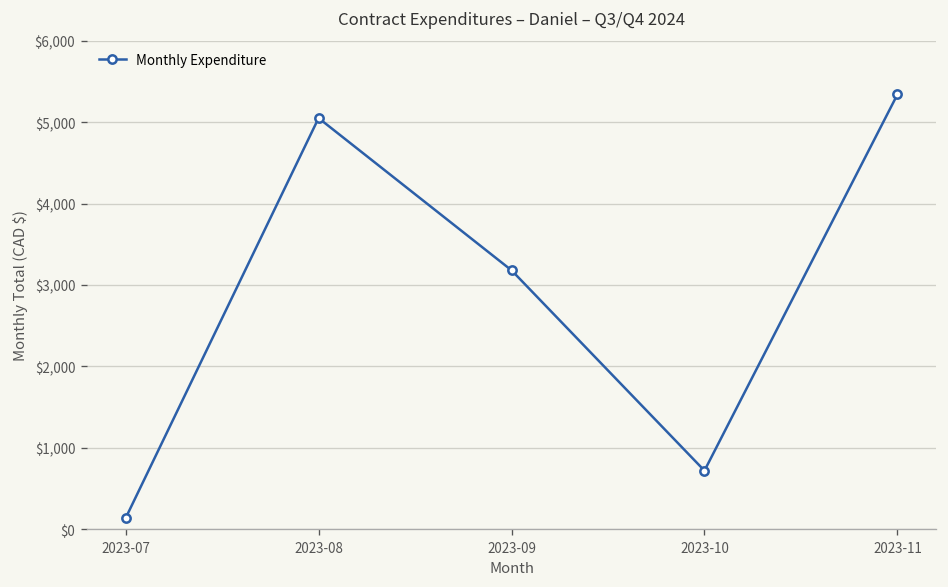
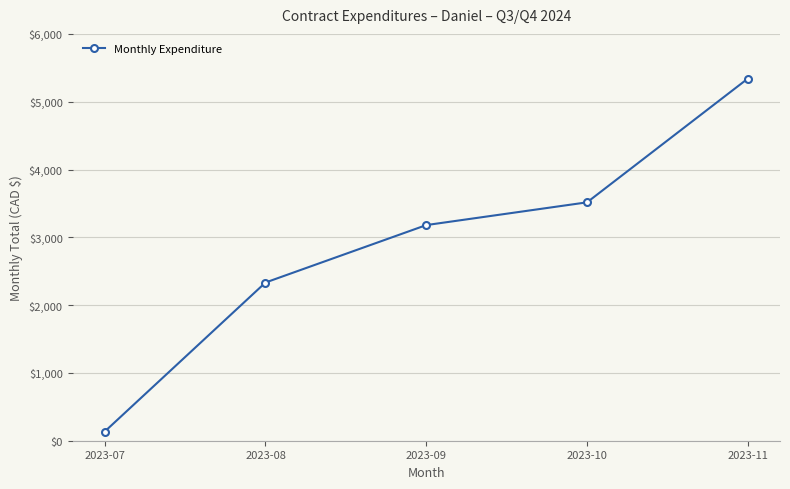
  {
    "2023-07": "$100",
-   "2023-08": "$5,100",
+   "2023-08": "$2,300",
    "2023-09": "$3,200",
-   "2023-10": "$700",
+   "2023-10": "$3,500",
    "2023-11": "$5,300"
  }
